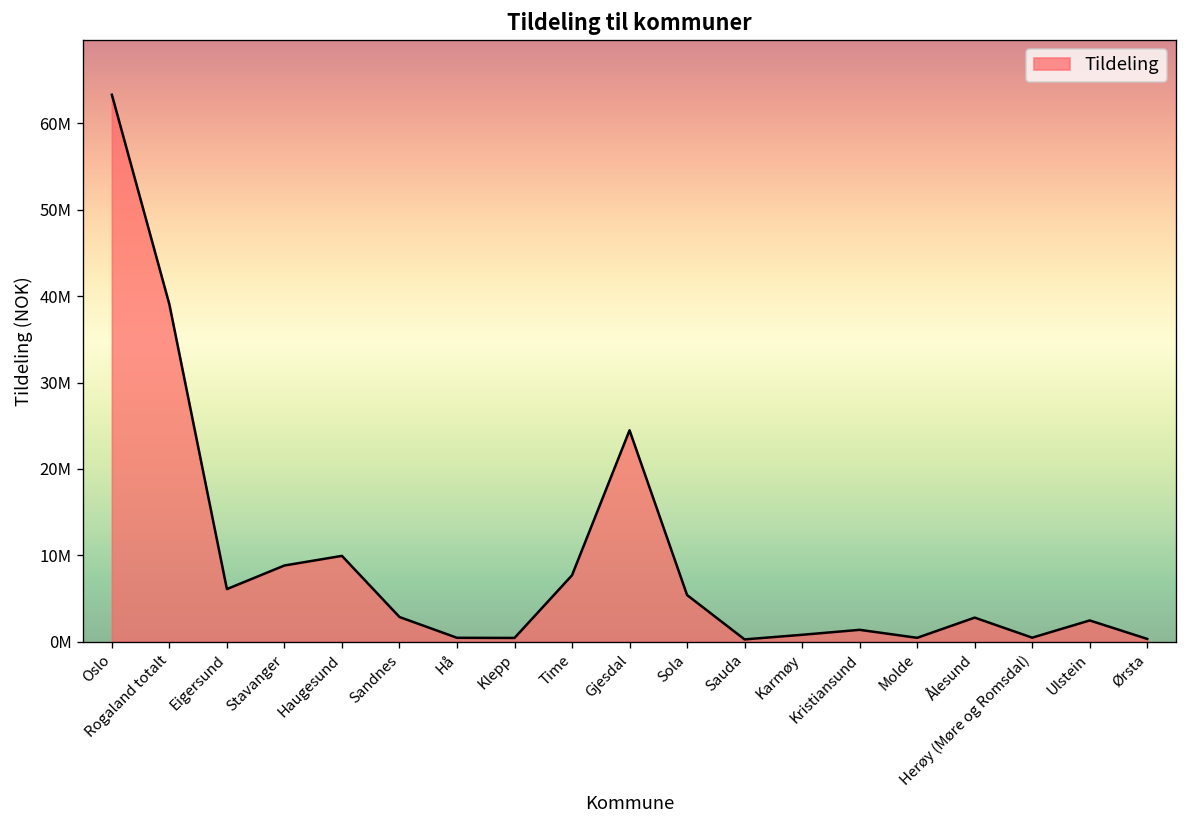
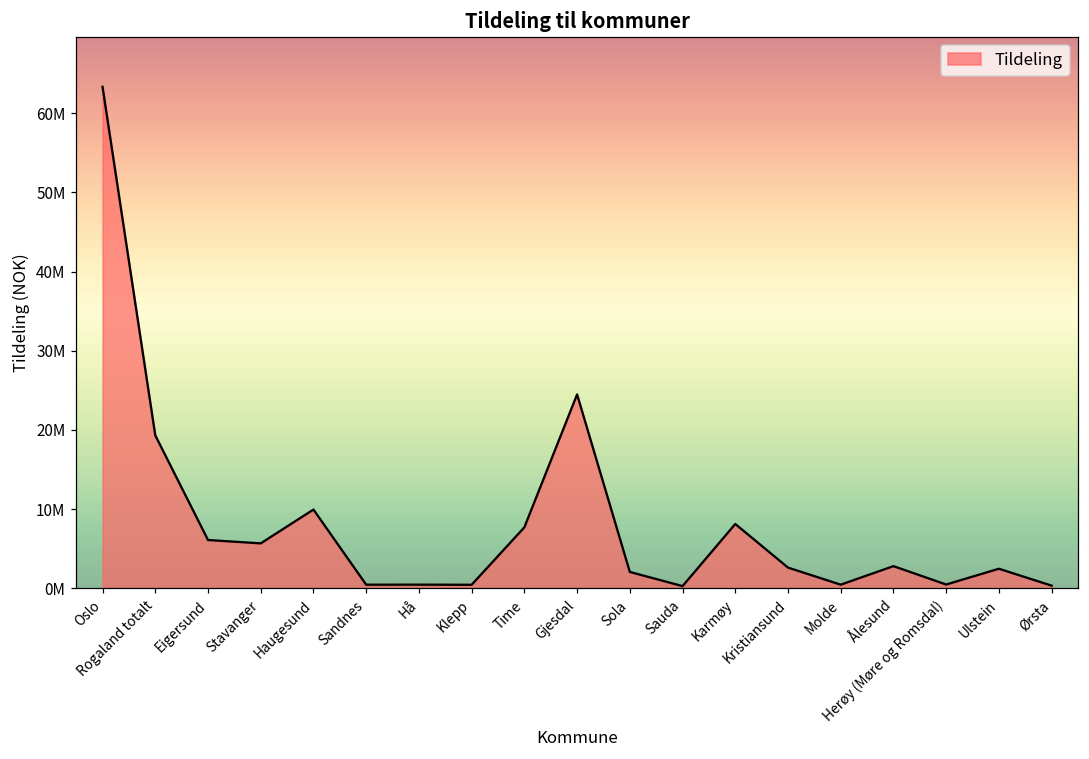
  {
    "Oslo": 63000000,
-   "Rogaland totalt": 39000000,
+   "Rogaland totalt": 19000000,
    "Eigersund": 6000000,
-   "Stavanger": 9000000,
+   "Stavanger": 6000000,
    "Haugesund": 10000000,
-   "Sandnes": 3000000,
+   "Sandnes": 0,
    "Hå": 0,
    "Klepp": 0,
    "Time": 8000000,
    "Gjesdal": 24000000,
-   "Sola": 5000000,
+   "Sola": 2000000,
    "Sauda": 0,
-   "Karmøy": 1000000,
-   "Kristiansund": 1000000,
+   "Karmøy": 8000000,
+   "Kristiansund": 3000000,
    "Molde": 0,
    "Ålesund": 3000000,
    "Herøy (Møre og Romsdal)": 0,
    "Ulstein": 2000000,
    "Ørsta": 0
  }
